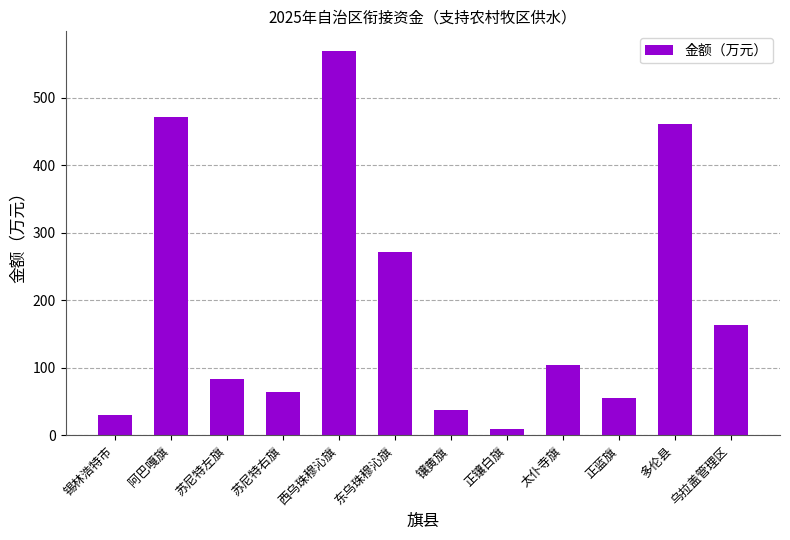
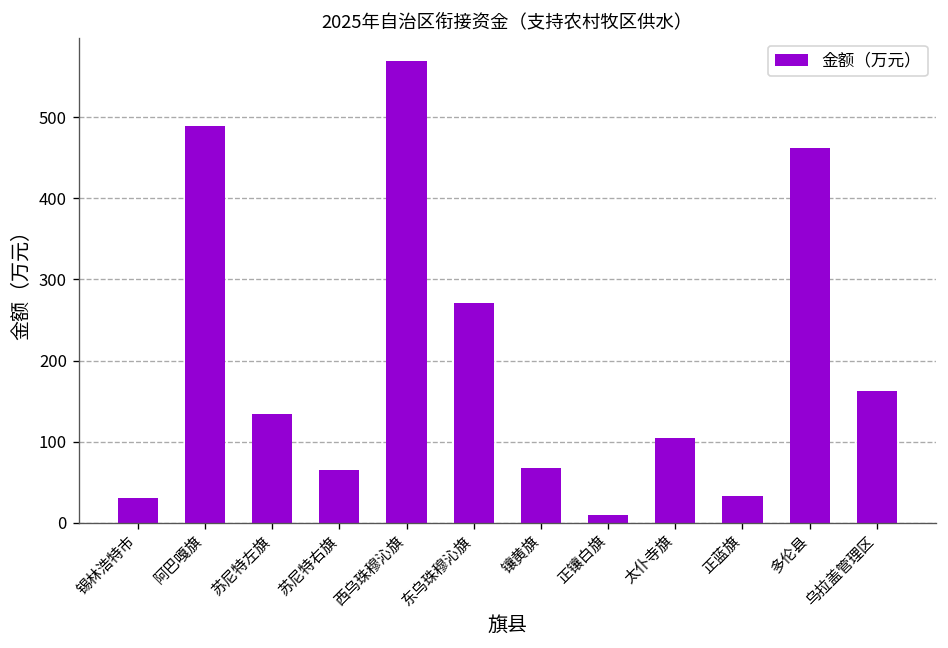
  {
    "锡林浩特市": 30,
-   "阿巴嘎旗": 470,
-   "苏尼特左旗": 80,
+   "阿巴嘎旗": 490,
+   "苏尼特左旗": 130,
    "苏尼特右旗": 70,
    "西乌珠穆沁旗": 570,
    "东乌珠穆沁旗": 270,
-   "镶黄旗": 40,
+   "镶黄旗": 70,
    "正镶白旗": 10,
    "太仆寺旗": 110,
-   "正蓝旗": 60,
+   "正蓝旗": 30,
    "多伦县": 460,
    "乌拉盖管理区": 160
  }
